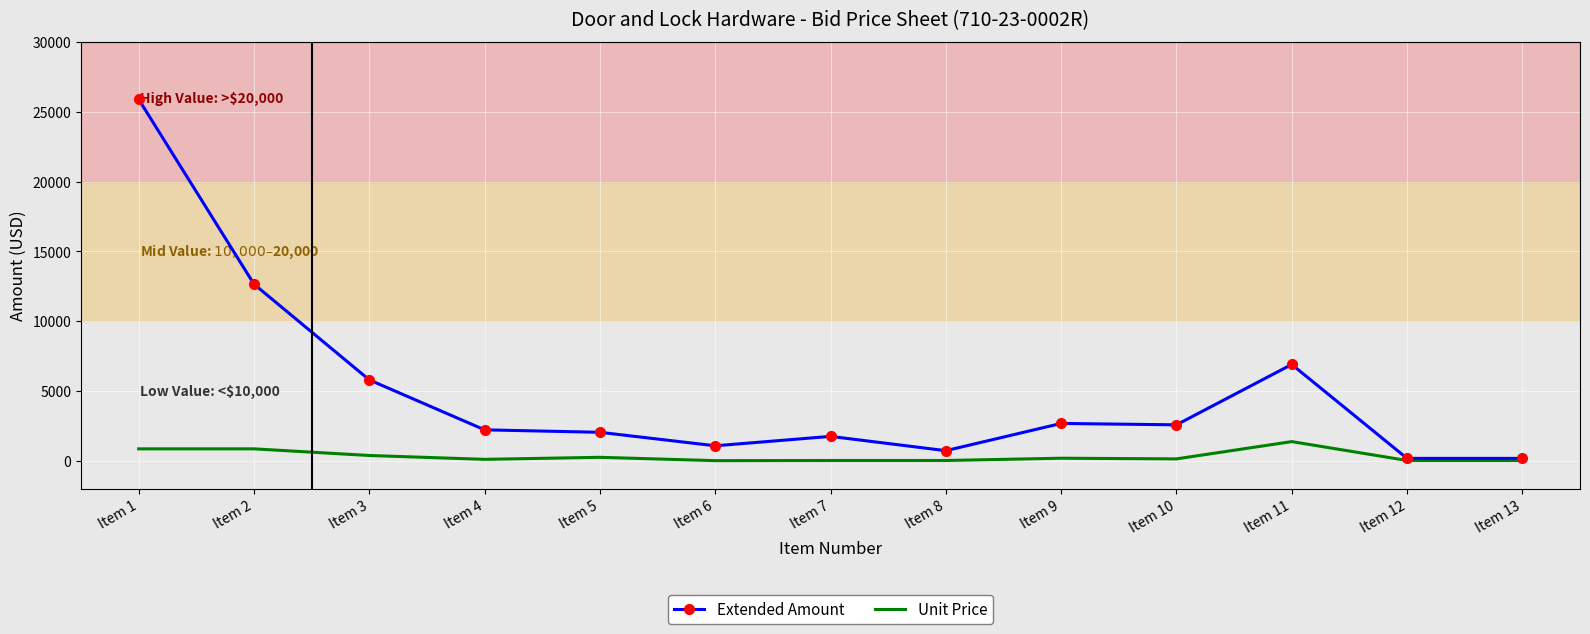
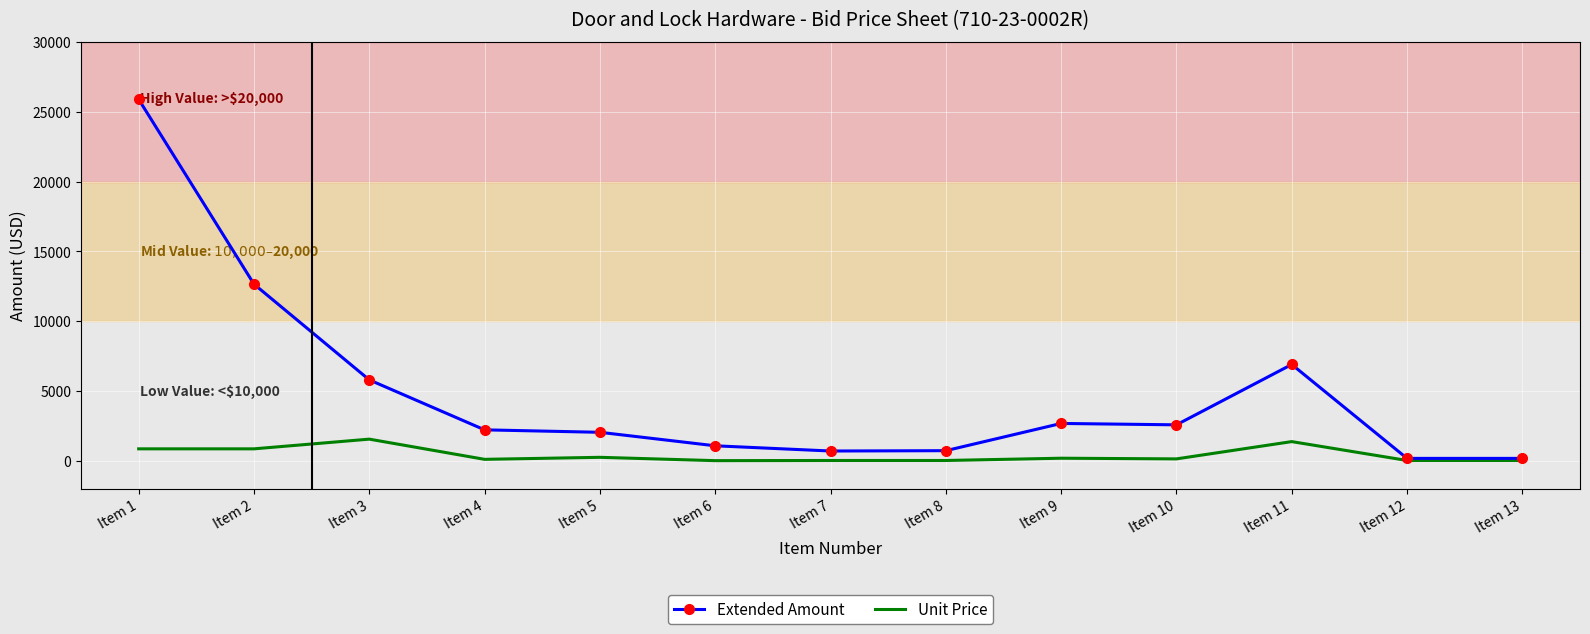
  {
    "Extended Amount": {
      "Item 2": 12700,
      "Item 3": 5800,
      "Item 4": 2200,
      "Item 5": 2000,
      "Item 6": 1100,
-     "Item 7": 1800,
+     "Item 7": 700,
      "Item 8": 700,
      "Item 9": 2700,
      "Item 10": 2600,
      "Item 11": 6900
    },
    "Unit Price": {
      "Item 1": 900,
      "Item 2": 900,
-     "Item 3": 400,
+     "Item 3": 1600,
      "Item 4": 100,
      "Item 5": 300,
      "Item 6": 0,
      "Item 7": 0,
      "Item 8": 0,
      "Item 9": 200,
      "Item 10": 100,
      "Item 11": 1400
    }
  }
